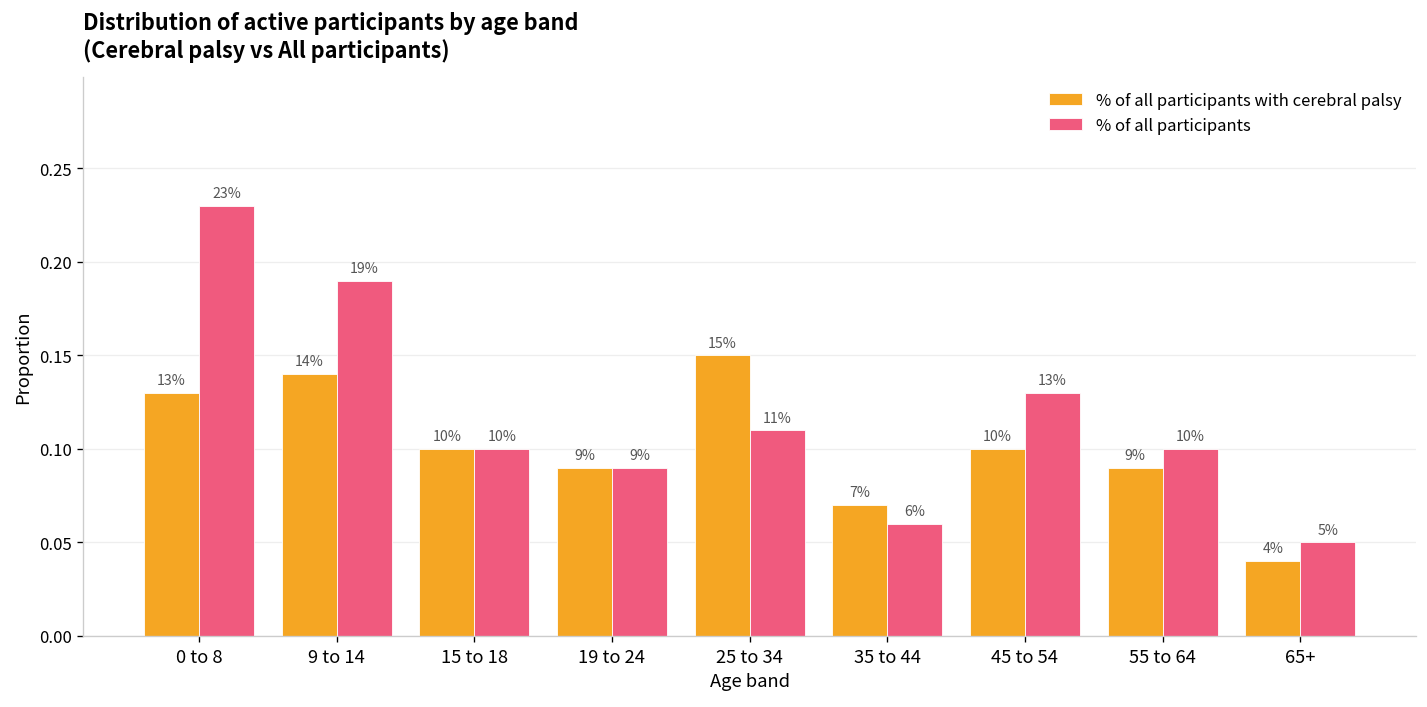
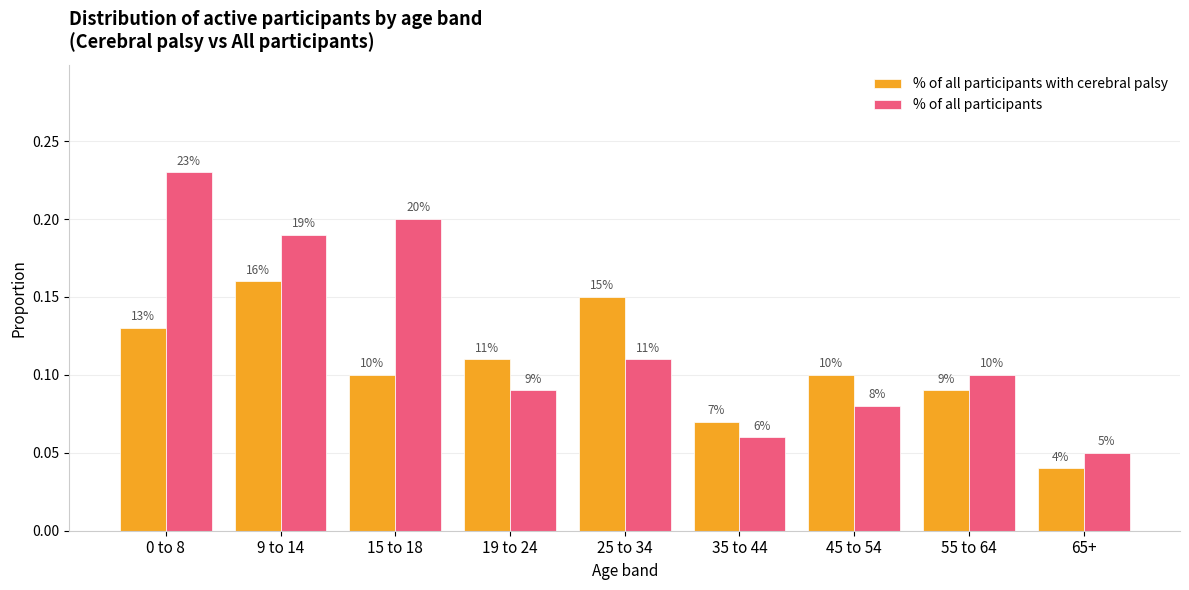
  {
    "% of all participants with cerebral palsy": {
      "0 to 8": "13%",
-     "9 to 14": "14%",
+     "9 to 14": "16%",
      "15 to 18": "10%",
-     "19 to 24": "9%",
+     "19 to 24": "11%",
      "25 to 34": "15%",
      "35 to 44": "7%",
      "45 to 54": "10%",
      "55 to 64": "9%",
      "65+": "4%"
    },
    "% of all participants": {
      "0 to 8": "23%",
      "9 to 14": "19%",
-     "15 to 18": "10%",
+     "15 to 18": "20%",
      "19 to 24": "9%",
      "25 to 34": "11%",
      "35 to 44": "6%",
-     "45 to 54": "13%",
+     "45 to 54": "8%",
      "55 to 64": "10%",
      "65+": "5%"
    }
  }
